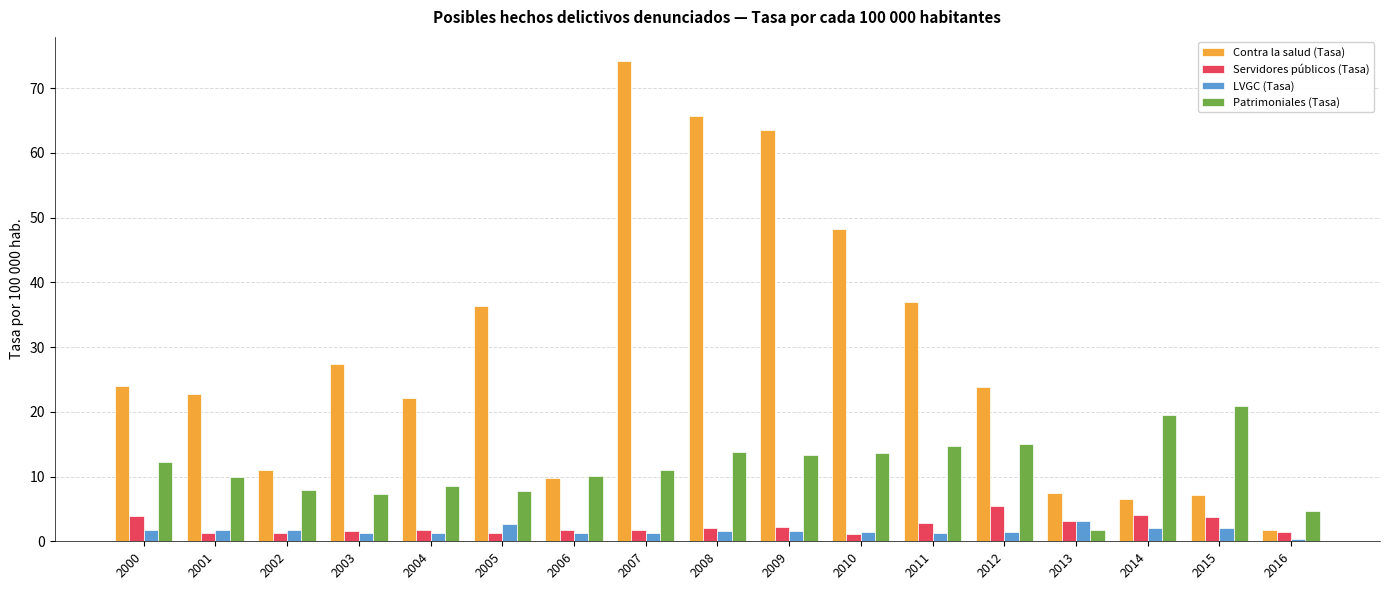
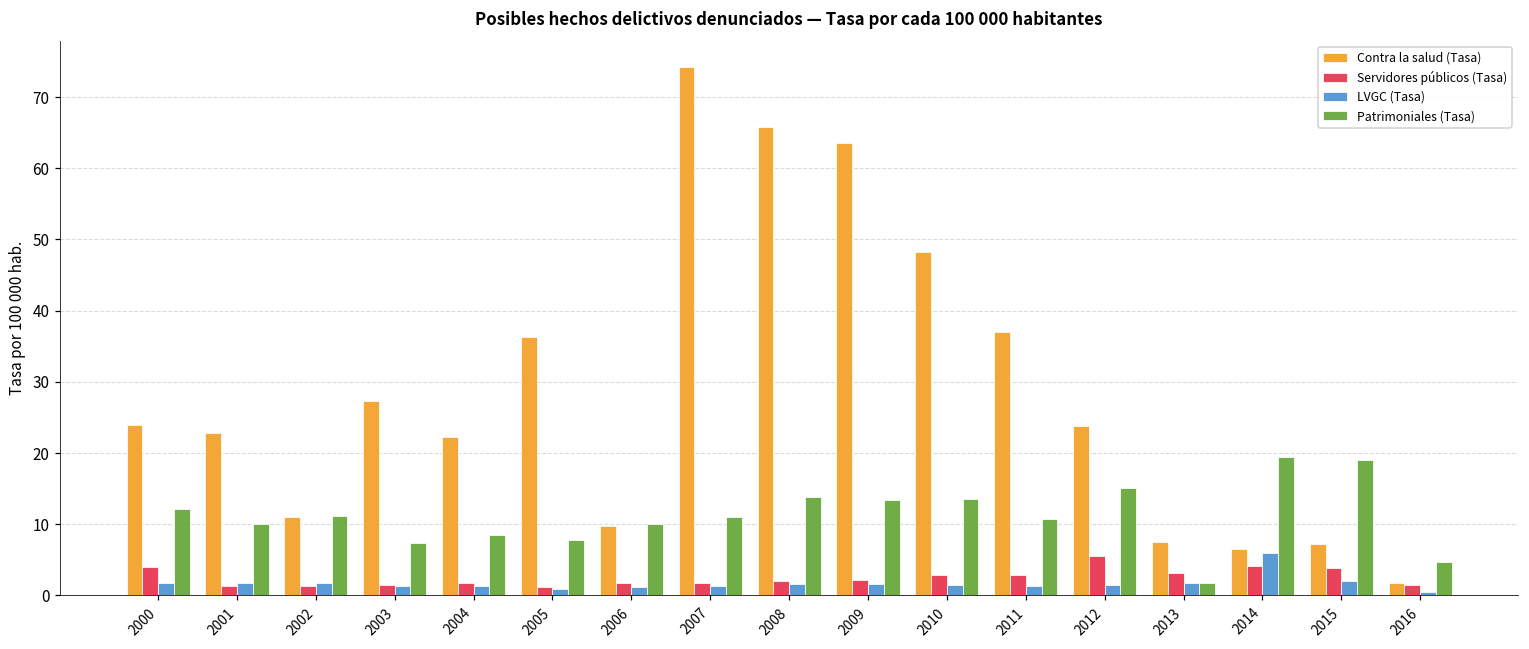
  {
    "Contra la salud (Tasa)": {
      "2000": 24,
      "2001": 23,
      "2002": 11,
      "2003": 27,
      "2004": 22,
      "2005": 36,
      "2006": 10,
      "2007": 74,
      "2008": 66,
      "2009": 64,
      "2010": 48,
      "2011": 37,
      "2012": 24,
      "2013": 7,
      "2014": 6,
      "2015": 7,
      "2016": 2
    },
    "Servidores públicos (Tasa)": {
      "2000": 4,
      "2001": 1,
      "2002": 1,
      "2003": 2,
      "2004": 2,
      "2005": 1,
      "2006": 2,
      "2007": 2,
      "2008": 2,
      "2009": 2,
-     "2010": 1,
+     "2010": 3,
      "2011": 3,
      "2012": 5,
      "2013": 3,
      "2014": 4,
      "2015": 4,
      "2016": 1
    },
    "LVGC (Tasa)": {
      "2000": 2,
      "2001": 2,
      "2002": 2,
      "2003": 1,
      "2004": 1,
-     "2005": 3,
+     "2005": 1,
      "2006": 1,
      "2007": 1,
      "2008": 2,
      "2009": 2,
      "2010": 1,
      "2011": 1,
      "2012": 1,
-     "2013": 3,
-     "2014": 2,
+     "2013": 2,
+     "2014": 6,
      "2015": 2,
      "2016": 0
    },
    "Patrimoniales (Tasa)": {
      "2000": 12,
      "2001": 10,
-     "2002": 8,
+     "2002": 11,
      "2003": 7,
      "2004": 9,
      "2005": 8,
      "2006": 10,
      "2007": 11,
      "2008": 14,
      "2009": 13,
      "2010": 14,
-     "2011": 15,
+     "2011": 11,
      "2012": 15,
      "2013": 2,
      "2014": 19,
-     "2015": 21,
+     "2015": 19,
      "2016": 5
    }
  }
